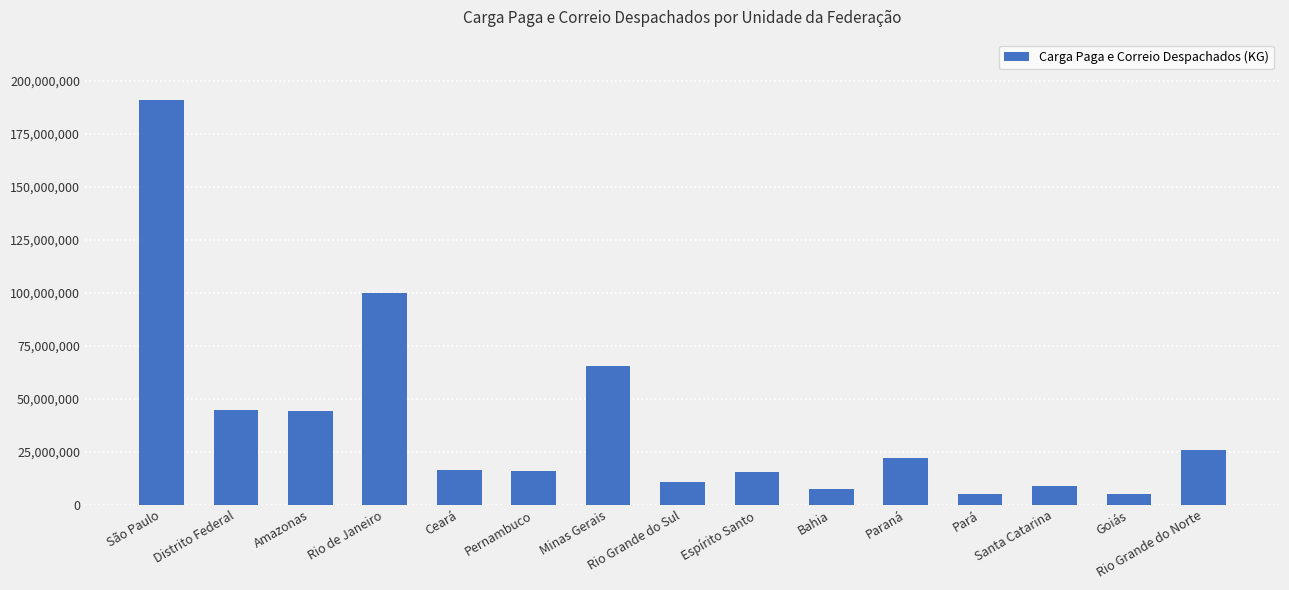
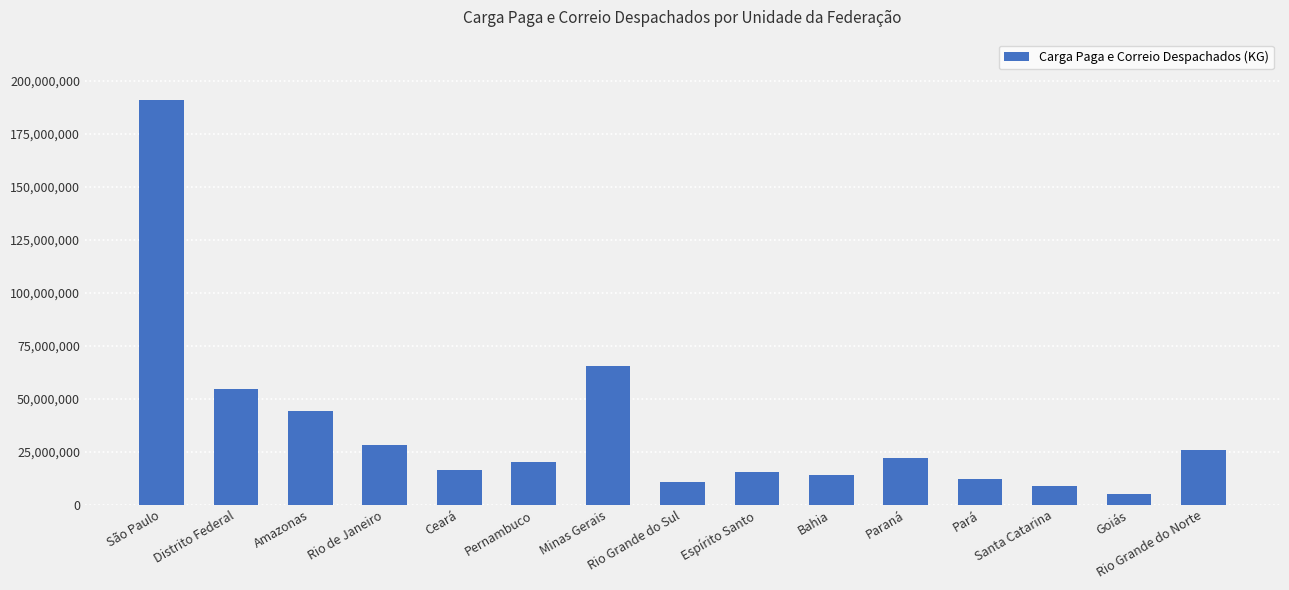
  {
    "São Paulo": "191,000,000",
-   "Distrito Federal": "45,000,000",
+   "Distrito Federal": "55,000,000",
    "Amazonas": "44,000,000",
-   "Rio de Janeiro": "100,000,000",
+   "Rio de Janeiro": "28,000,000",
    "Ceará": "17,000,000",
-   "Pernambuco": "16,000,000",
+   "Pernambuco": "20,000,000",
    "Minas Gerais": "65,000,000",
    "Rio Grande do Sul": "11,000,000",
    "Espírito Santo": "15,000,000",
-   "Bahia": "7,000,000",
+   "Bahia": "14,000,000",
    "Paraná": "22,000,000",
-   "Pará": "5,000,000",
+   "Pará": "12,000,000",
    "Santa Catarina": "9,000,000",
    "Goiás": "5,000,000",
    "Rio Grande do Norte": "26,000,000"
  }
